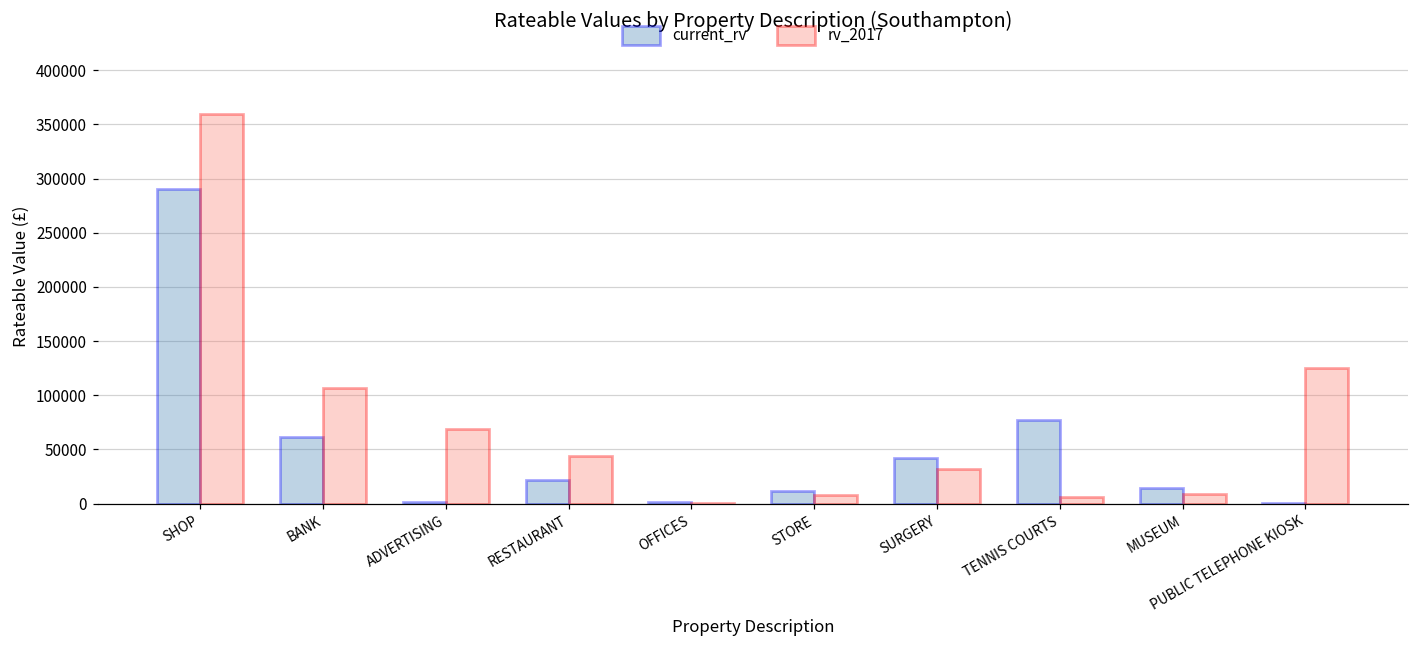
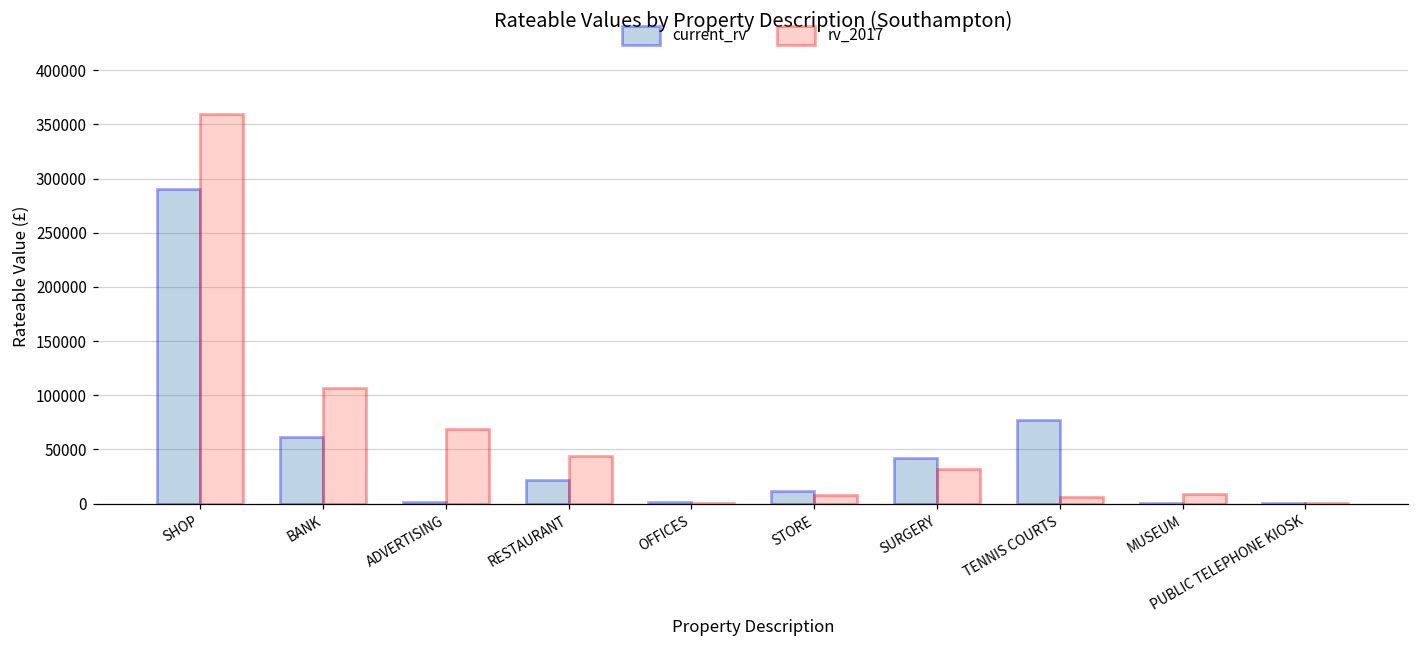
  {
    "current_rv": {
      "SHOP": 290000,
      "BANK": 60000,
      "RESTAURANT": 20000,
      "STORE": 10000,
      "SURGERY": 40000,
      "TENNIS COURTS": 80000,
-     "MUSEUM": 10000
+     "MUSEUM": 0
    },
    "rv_2017": {
      "SHOP": 360000,
      "BANK": 110000,
      "ADVERTISING": 70000,
      "RESTAURANT": 40000,
      "STORE": 10000,
      "SURGERY": 30000,
      "TENNIS COURTS": 10000,
      "MUSEUM": 10000,
-     "PUBLIC TELEPHONE KIOSK": 130000
+     "PUBLIC TELEPHONE KIOSK": 0
    }
  }
